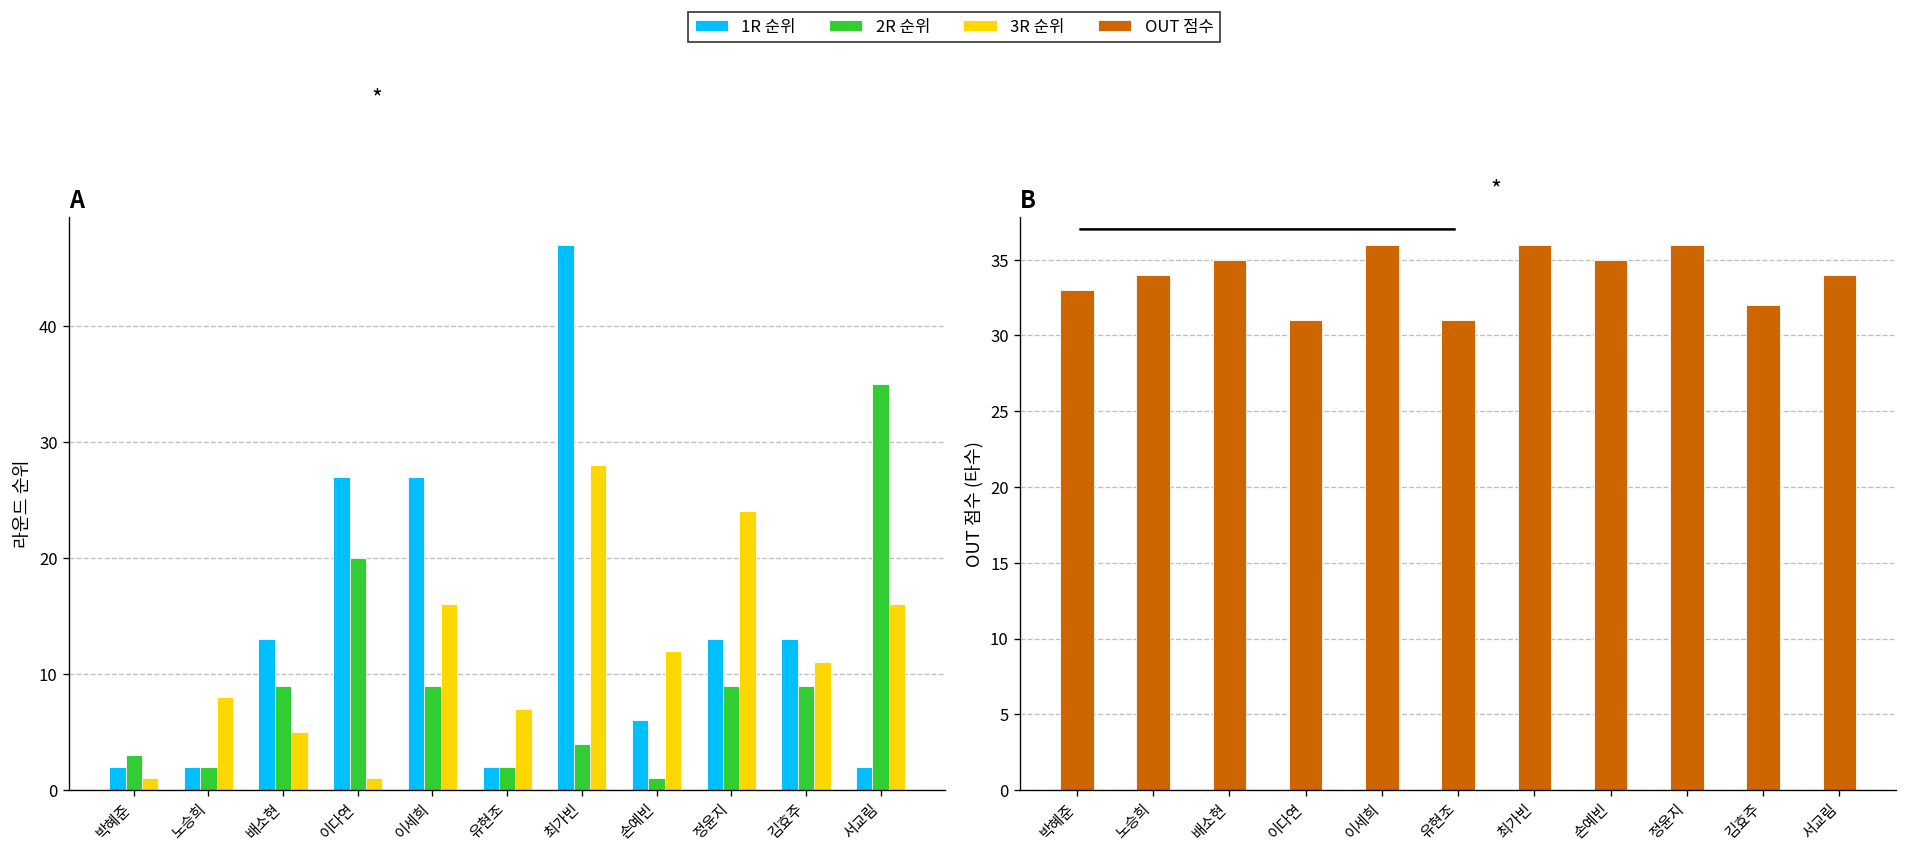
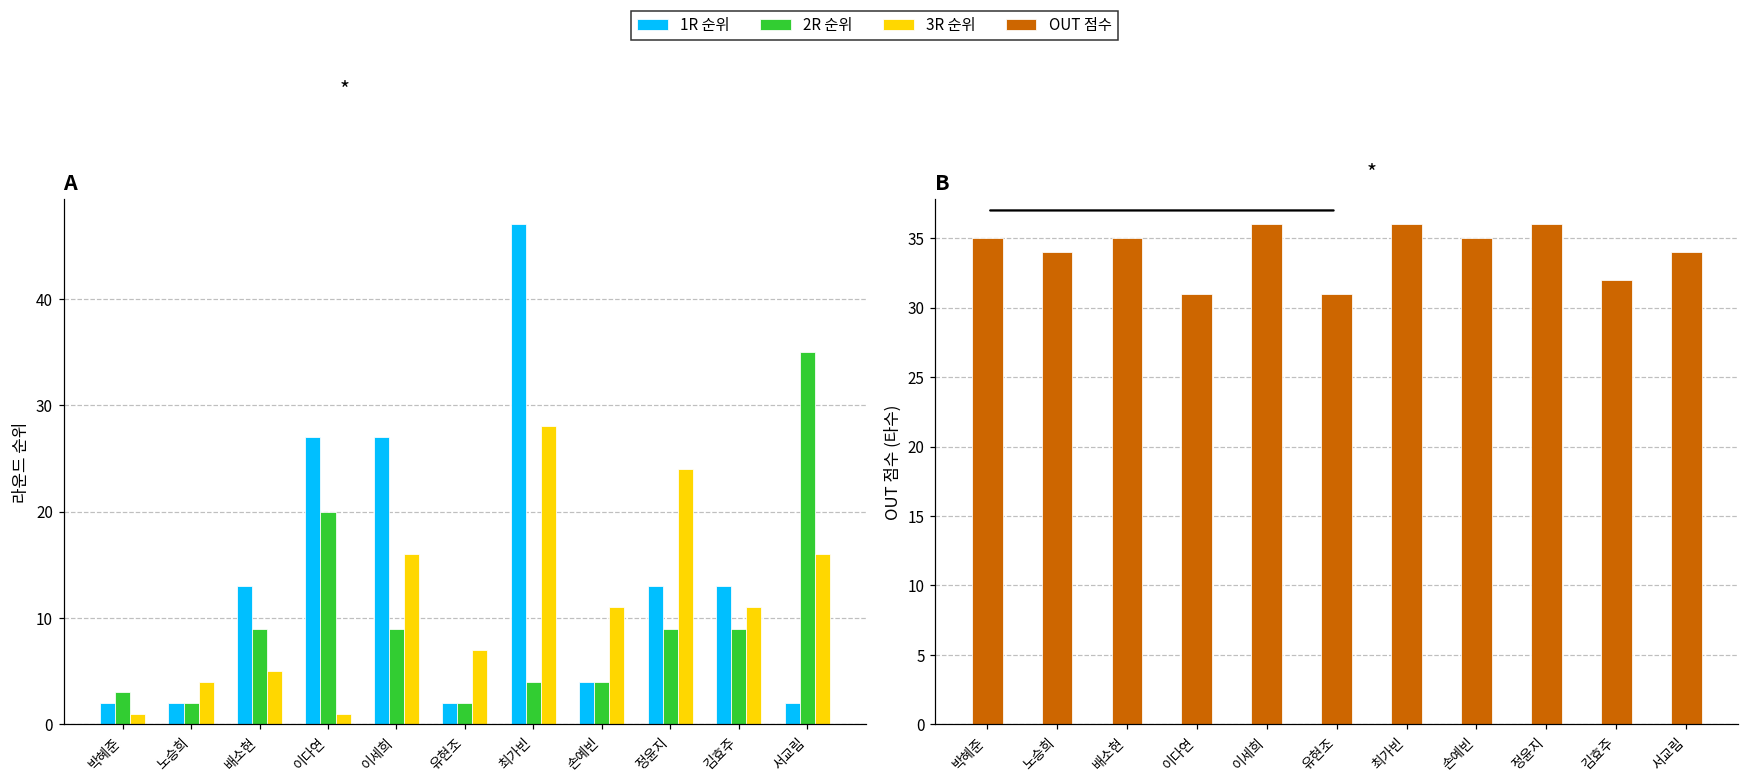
  {
    "A": {
      "1R 순위": {
        "박혜준": 2,
        "노승희": 2,
        "배소현": 13,
        "이다연": 27,
        "이세희": 27,
        "유현조": 2,
        "최가빈": 47,
-       "손예빈": 6,
+       "손예빈": 4,
        "정윤지": 13,
        "김효주": 13,
        "서교림": 2
      },
      "2R 순위": {
        "박혜준": 3,
        "노승희": 2,
        "배소현": 9,
        "이다연": 20,
        "이세희": 9,
        "유현조": 2,
        "최가빈": 4,
-       "손예빈": 1,
+       "손예빈": 4,
        "정윤지": 9,
        "김효주": 9,
        "서교림": 35
      },
      "3R 순위": {
        "박혜준": 1,
-       "노승희": 8,
+       "노승희": 4,
        "배소현": 5,
        "이다연": 1,
        "이세희": 16,
        "유현조": 7,
        "최가빈": 28,
-       "손예빈": 12,
+       "손예빈": 11,
        "정윤지": 24,
        "김효주": 11,
        "서교림": 16
      }
    },
    "B": {
-     "박혜준": 33,
+     "박혜준": 35,
      "노승희": 34,
      "배소현": 35,
      "이다연": 31,
      "이세희": 36,
      "유현조": 31,
      "최가빈": 36,
      "손예빈": 35,
      "정윤지": 36,
      "김효주": 32,
      "서교림": 34
    }
  }
